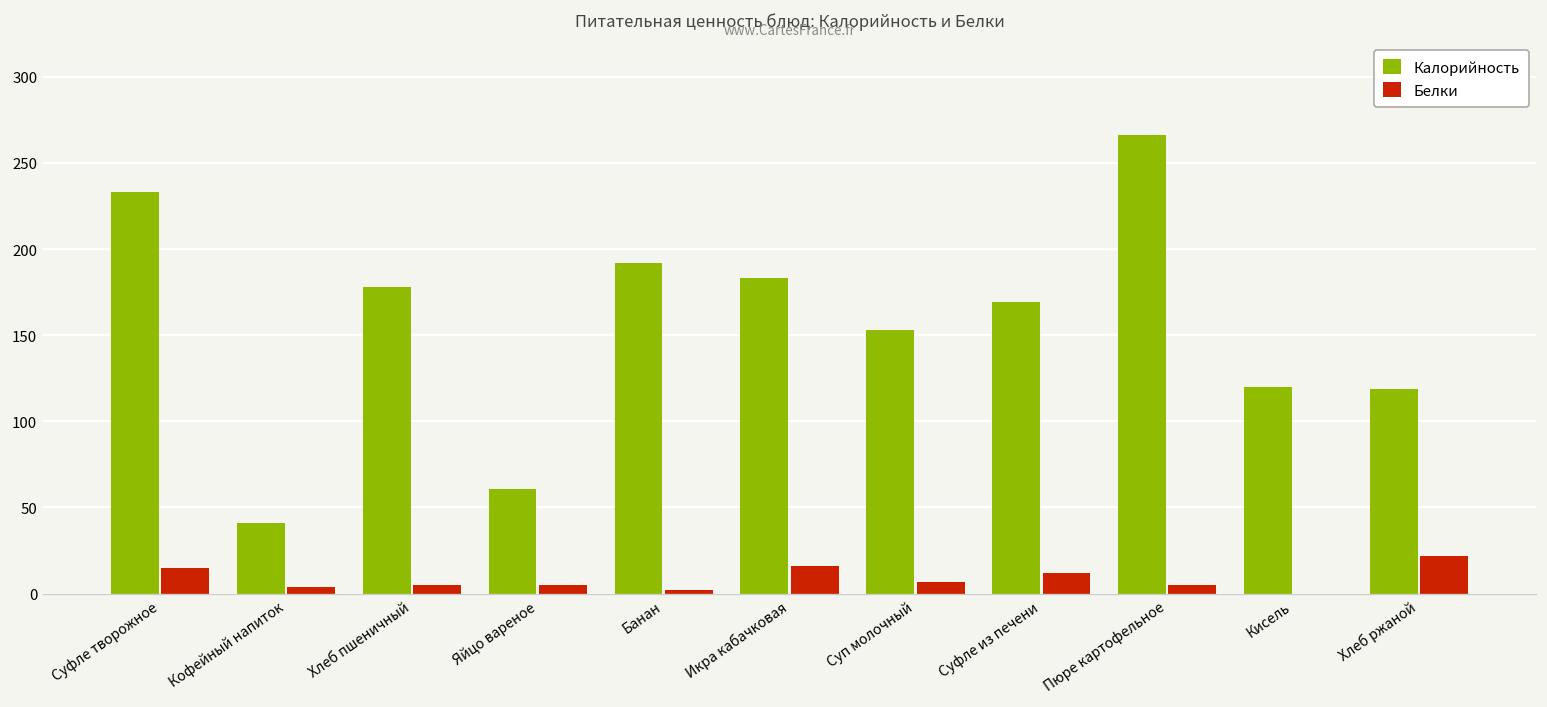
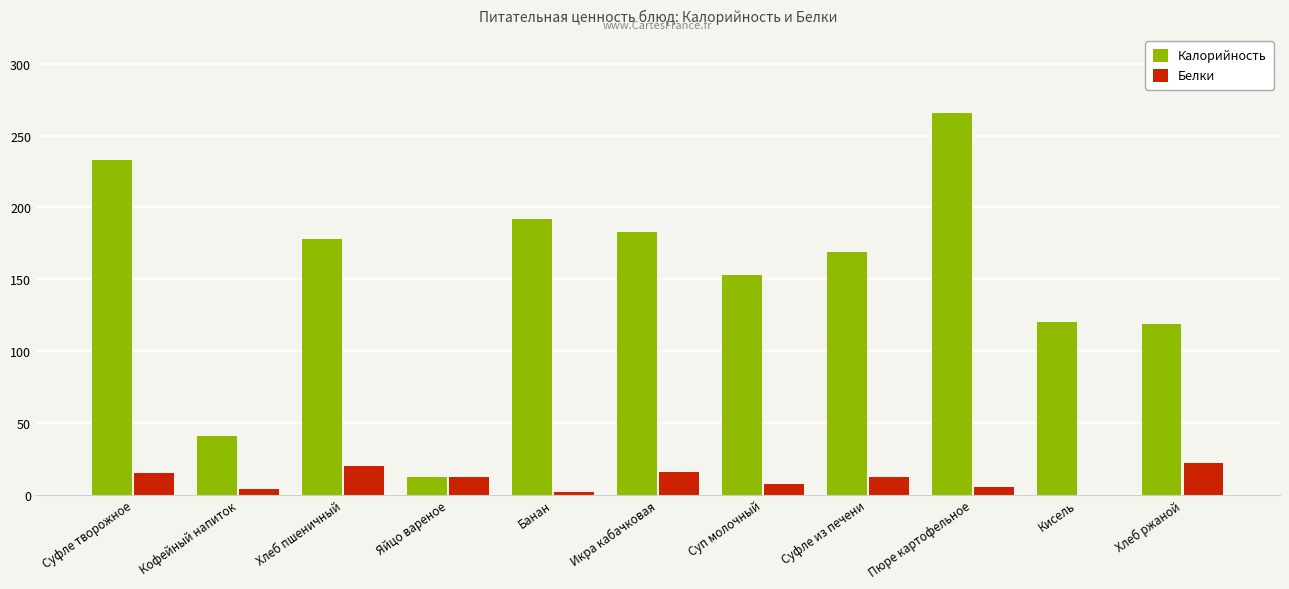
  {
    "Калорийность": {
      "Суфле творожное": 233,
      "Кофейный напиток": 41,
      "Хлеб пшеничный": 178,
-     "Яйцо вареное": 61,
+     "Яйцо вареное": 12,
      "Банан": 192,
      "Икра кабачковая": 183,
      "Суп молочный": 153,
      "Суфле из печени": 169,
      "Пюре картофельное": 266,
      "Кисель": 120,
      "Хлеб ржаной": 119
    },
    "Белки": {
      "Суфле творожное": 15,
      "Кофейный напиток": 4,
-     "Хлеб пшеничный": 5,
-     "Яйцо вареное": 5,
+     "Хлеб пшеничный": 20,
+     "Яйцо вареное": 12,
      "Банан": 2,
      "Икра кабачковая": 16,
      "Суп молочный": 7,
      "Суфле из печени": 12,
      "Пюре картофельное": 5,
      "Кисель": 0,
      "Хлеб ржаной": 22
    }
  }
